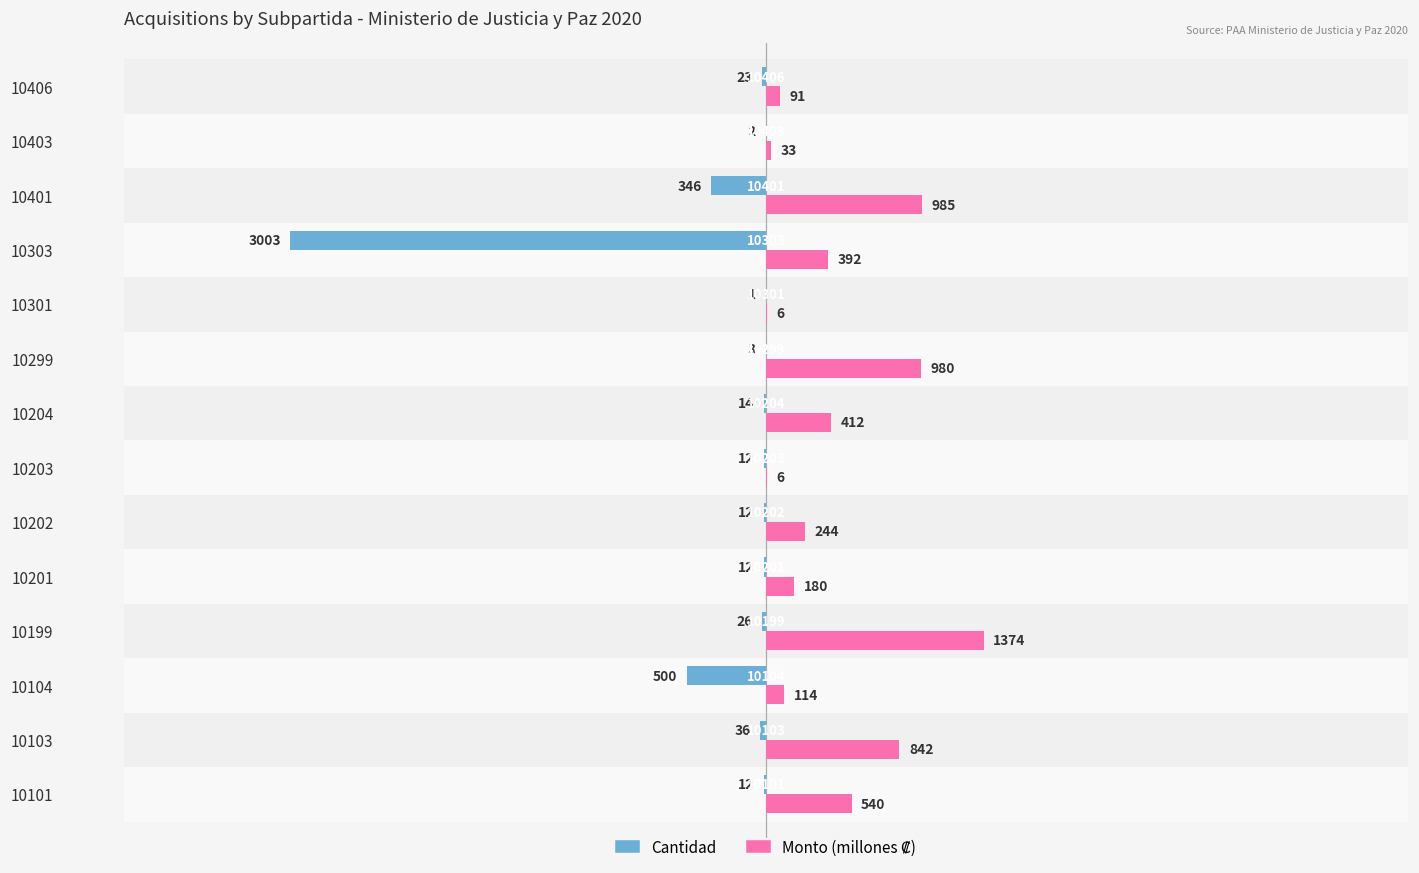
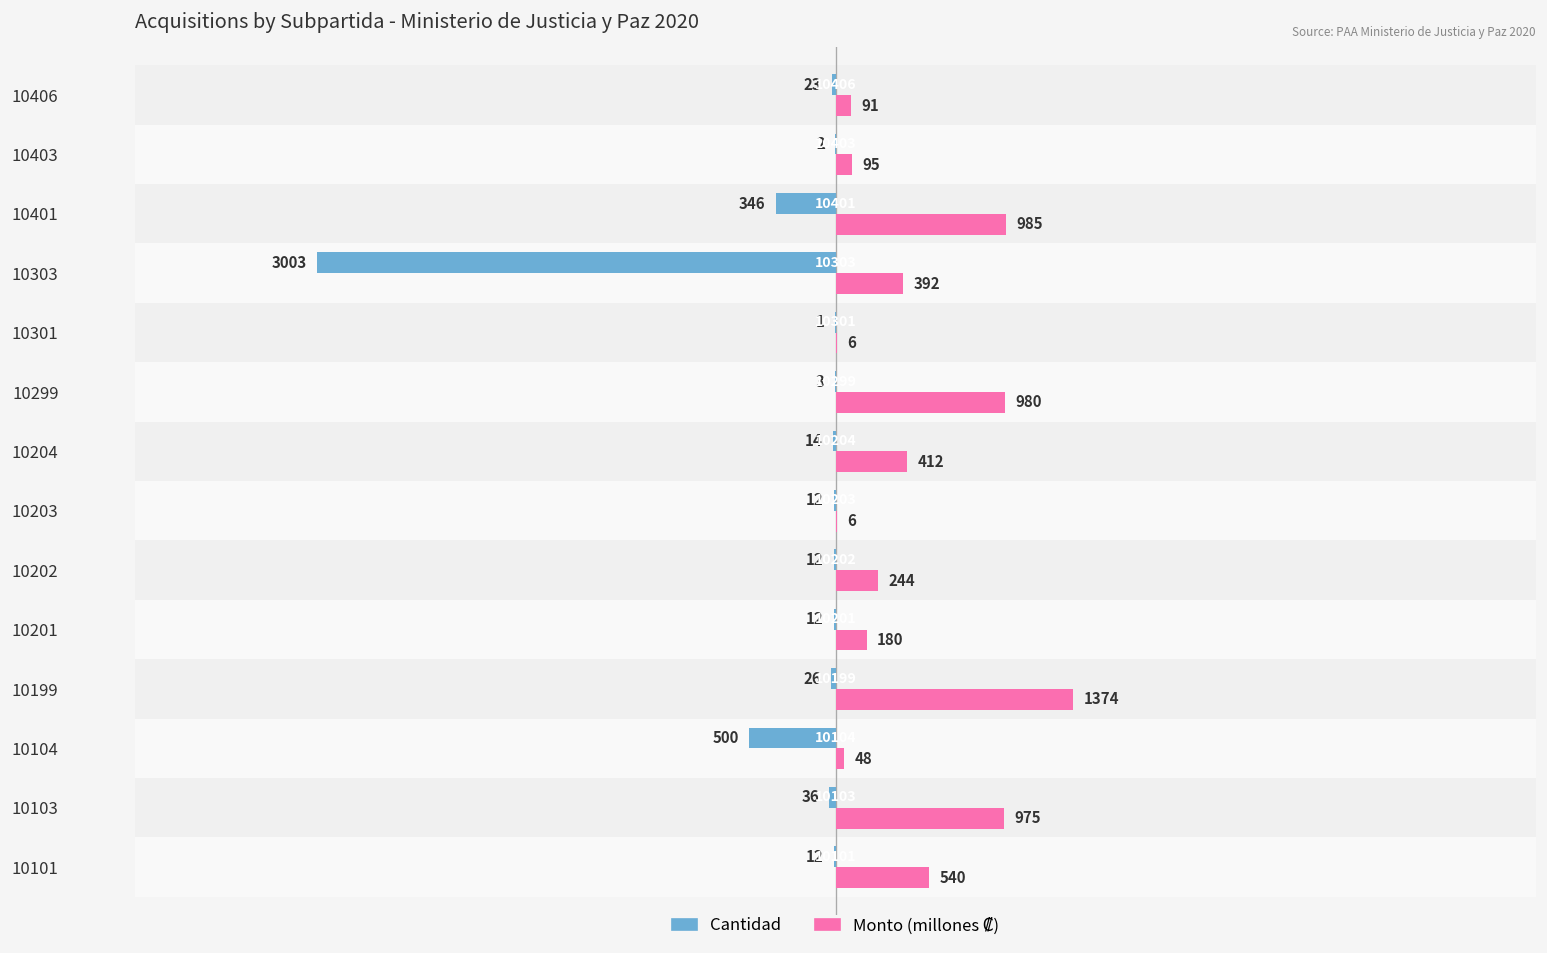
  {
    "Monto (millones ₡)": {
      "10406": 91,
-     "10403": 33,
+     "10403": 95,
      "10401": 985,
      "10303": 392,
      "10301": 6,
      "10299": 980,
      "10204": 412,
      "10203": 6,
      "10202": 244,
      "10201": 180,
      "10199": 1374,
-     "10104": 114,
-     "10103": 842,
+     "10104": 48,
+     "10103": 975,
      "10101": 540
    }
  }
